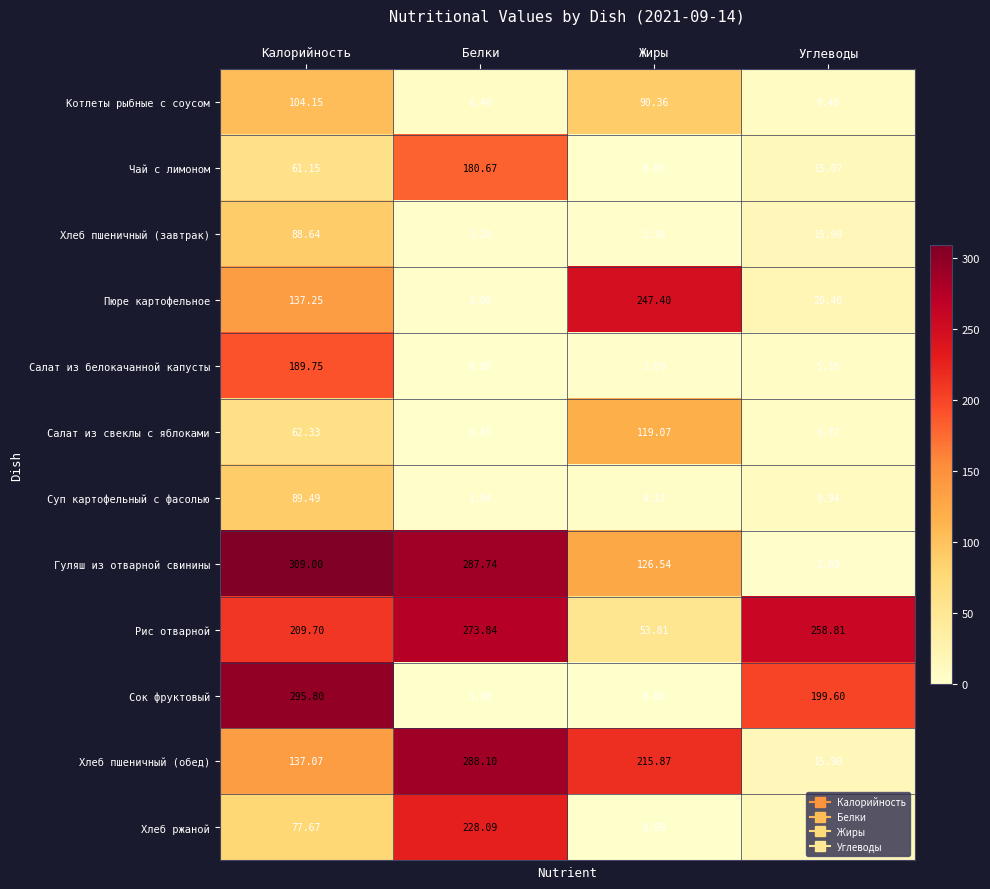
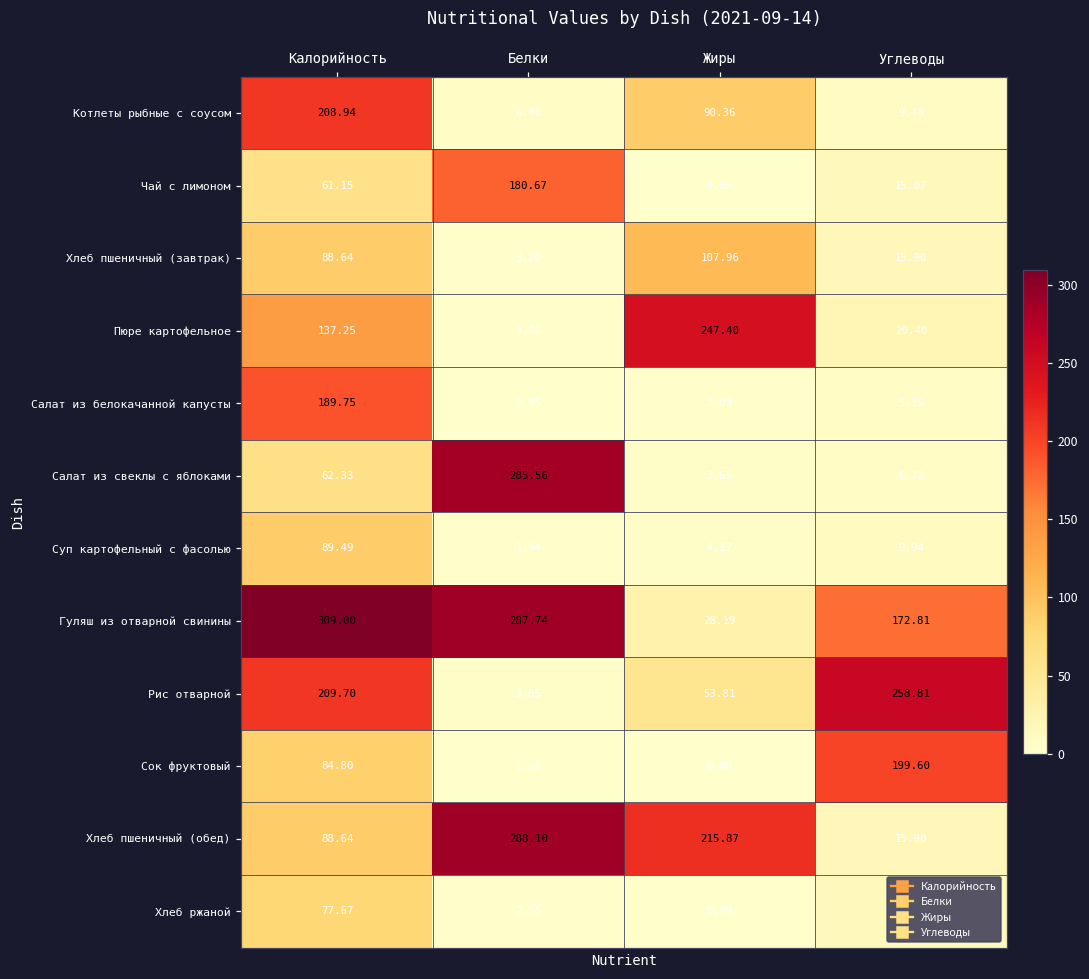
  {
    "Котлеты рыбные с соусом": {
-     "Калорийность": 104.15,
+     "Калорийность": 208.94,
      "Белки": 6.40,
      "Жиры": 90.36,
      "Углеводы": 9.40
    },
    "Чай с лимоном": {
      "Калорийность": 61.15,
      "Белки": 180.67,
      "Жиры": 0.05,
      "Углеводы": 15.07
    },
    "Хлеб пшеничный (завтрак)": {
      "Калорийность": 88.64,
      "Белки": 3.20,
-     "Жиры": 1.36,
+     "Жиры": 107.96,
      "Углеводы": 15.90
    },
    "Пюре картофельное": {
      "Калорийность": 137.25,
      "Белки": 3.06,
      "Жиры": 247.40,
      "Углеводы": 20.40
    },
    "Салат из белокачанной капусты": {
      "Калорийность": 189.75,
      "Белки": 0.85,
      "Жиры": 3.09,
      "Углеводы": 5.35
    },
    "Салат из свеклы с яблоками": {
      "Калорийность": 62.33,
-     "Белки": 0.65,
-     "Жиры": 119.07,
+     "Белки": 285.56,
+     "Жиры": 3.65,
      "Углеводы": 6.72
    },
    "Суп картофельный с фасолью": {
      "Калорийность": 89.49,
      "Белки": 1.94,
      "Жиры": 4.17,
      "Углеводы": 9.94
    },
    "Гуляш из отварной свинины": {
      "Калорийность": 309.00,
      "Белки": 287.74,
-     "Жиры": 126.54,
-     "Углеводы": 2.89
+     "Жиры": 28.19,
+     "Углеводы": 172.81
    },
    "Рис отварной": {
      "Калорийность": 209.70,
-     "Белки": 273.84,
+     "Белки": 3.65,
      "Жиры": 53.81,
      "Углеводы": 258.81
    },
    "Сок фруктовый": {
-     "Калорийность": 295.80,
+     "Калорийность": 84.80,
      "Белки": 1.00,
      "Жиры": 0.00,
      "Углеводы": 199.60
    },
    "Хлеб пшеничный (обед)": {
-     "Калорийность": 137.07,
+     "Калорийность": 88.64,
      "Белки": 288.10,
      "Жиры": 215.87,
      "Углеводы": 15.90
    },
    "Хлеб ржаной": {
      "Калорийность": 77.67,
-     "Белки": 228.09,
+     "Белки": 2.55,
      "Жиры": 0.99
    }
  }
